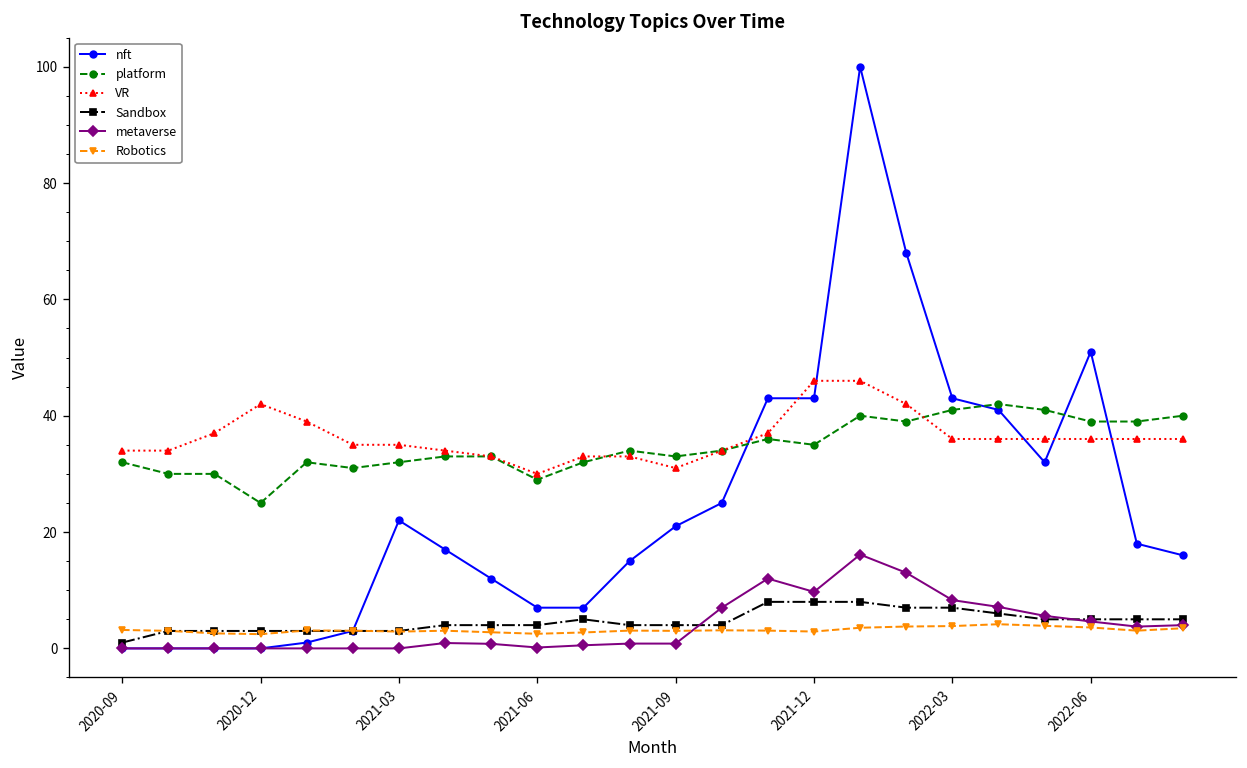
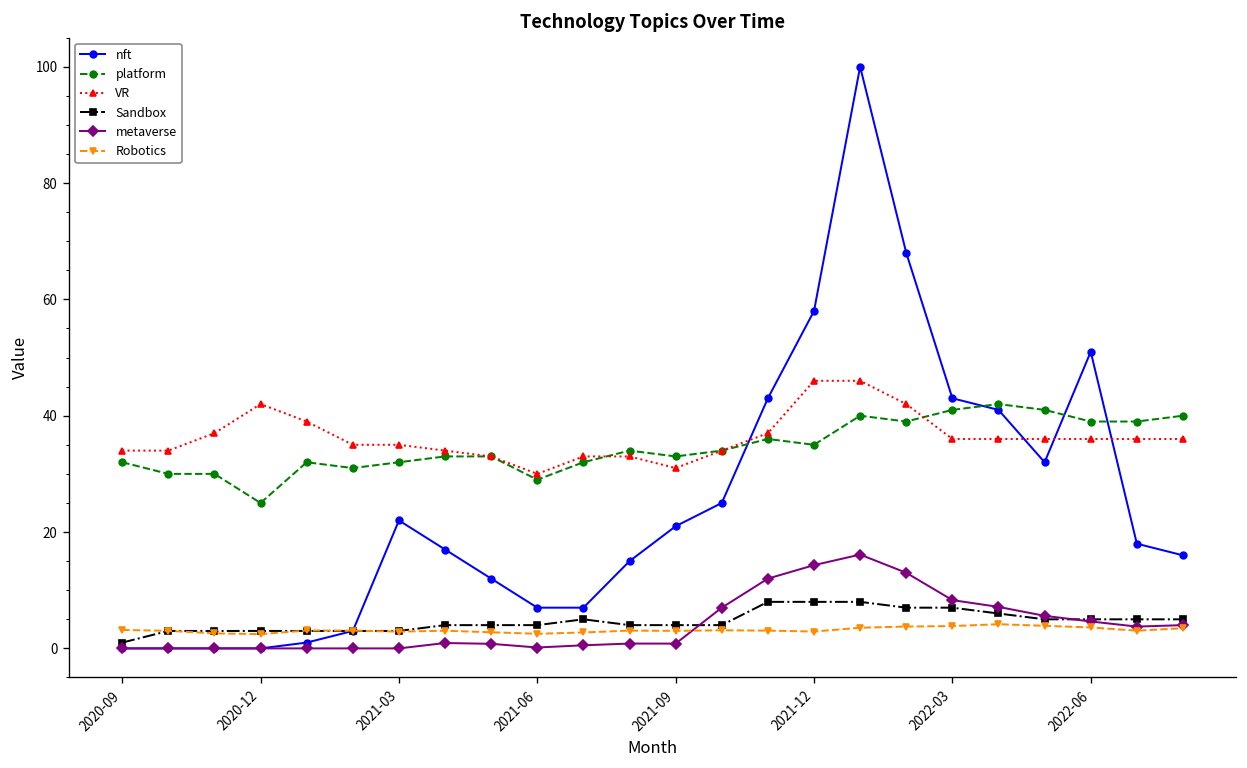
  {
    "nft": {
      "2021-03": 22,
      "2021-06": 7,
      "2021-09": 21,
-     "2021-12": 43,
+     "2021-12": 58,
      "2022-03": 43,
      "2022-06": 51
    },
    "platform": {
      "2020-09": 32,
      "2020-12": 25,
      "2021-03": 32,
      "2021-06": 29,
      "2021-09": 33,
      "2021-12": 35,
      "2022-03": 41,
      "2022-06": 39
    },
    "VR": {
      "2020-09": 34,
      "2020-12": 42,
      "2021-03": 35,
      "2021-06": 30,
      "2021-09": 31,
      "2021-12": 46,
      "2022-03": 36,
      "2022-06": 36
    },
    "Sandbox": {
      "2020-09": 1,
      "2020-12": 3,
      "2021-06": 4,
      "2021-09": 4,
      "2021-12": 8,
      "2022-03": 7
    },
    "metaverse": {
      "2021-03": 0,
      "2021-06": 0,
      "2021-09": 1,
-     "2021-12": 10,
+     "2021-12": 14,
      "2022-03": 8
    },
    "Robotics": {
      "2020-09": 3,
      "2020-12": 2,
      "2021-06": 3,
      "2021-09": 3,
      "2021-12": 3,
      "2022-03": 4,
      "2022-06": 4
    }
  }
